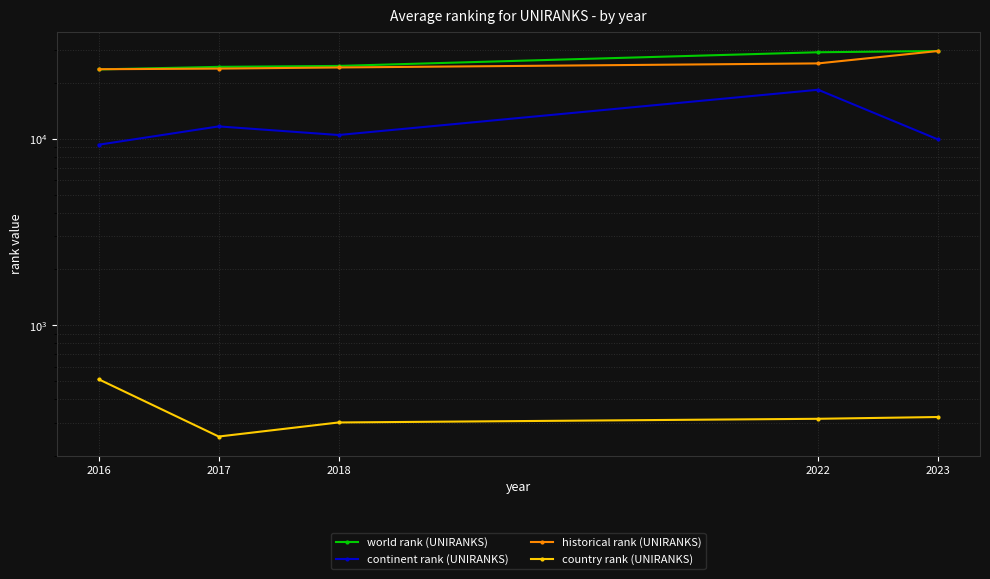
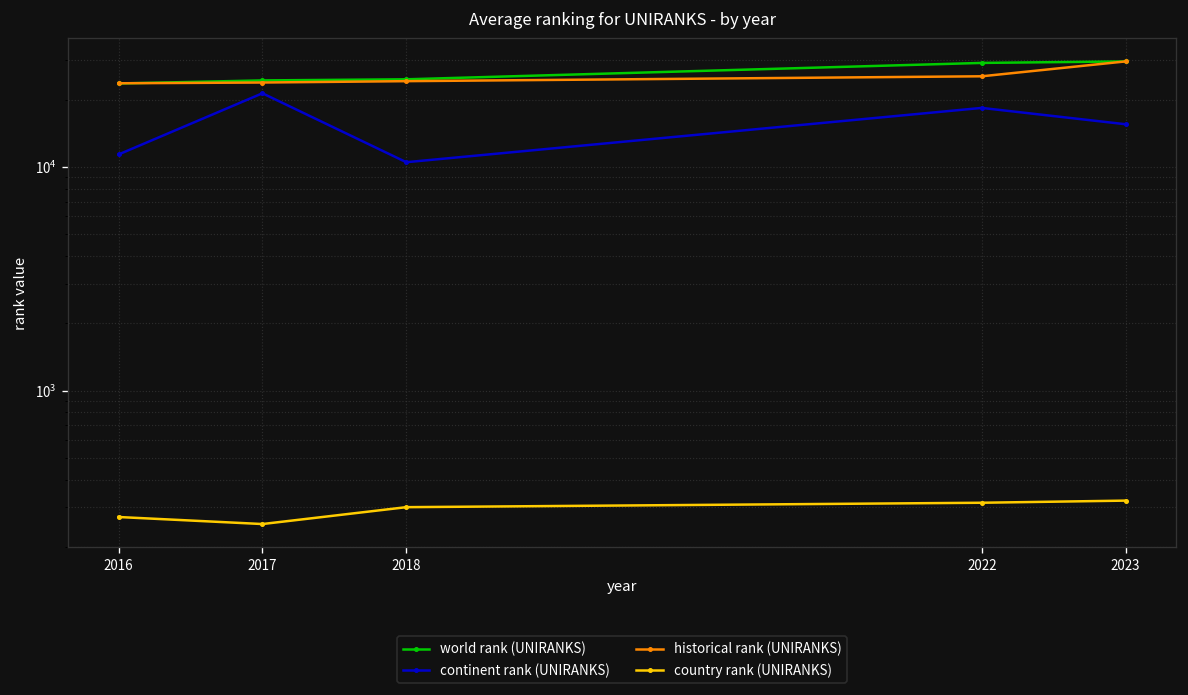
  {
    "world rank (UNIRANKS)": {
      "2022": 29000
    },
    "continent rank (UNIRANKS)": {
-     "2016": 9000,
-     "2017": 12000,
+     "2016": 11000,
+     "2017": 21000,
      "2018": 10000,
      "2022": 18000,
-     "2023": 10000
+     "2023": 16000
    },
    "historical rank (UNIRANKS)": {
      "2022": 25000
    },
    "country rank (UNIRANKS)": {
-     "2016": 510,
+     "2016": 270,
      "2017": 250,
      "2018": 300,
      "2022": 320,
      "2023": 320
    }
  }
